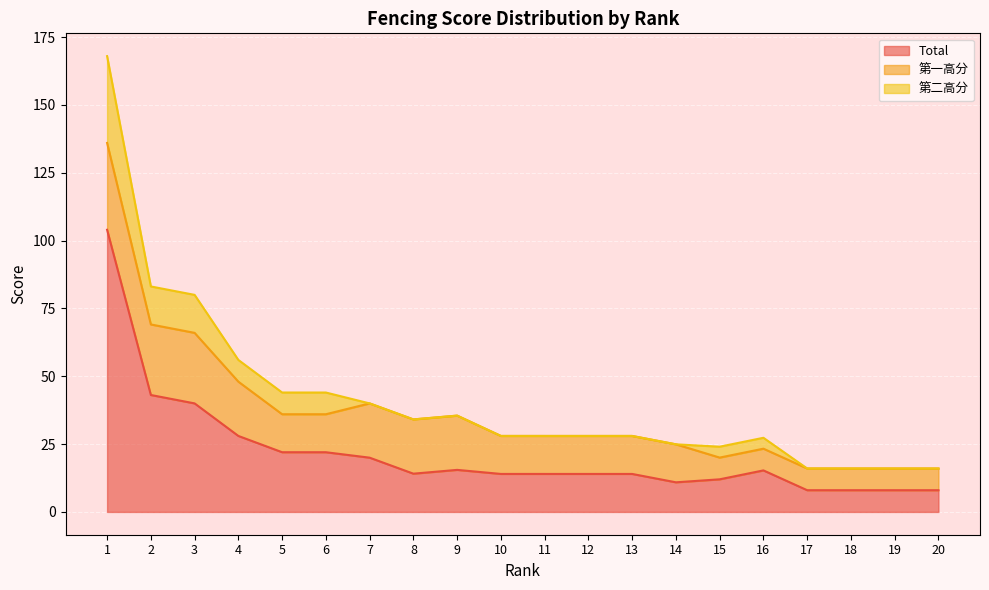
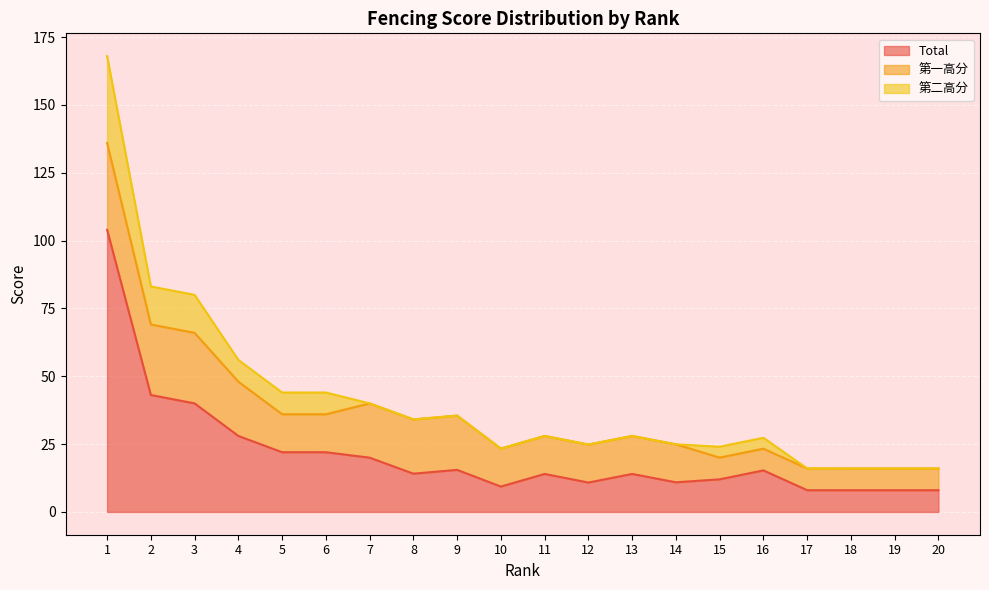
  {
    "Total": {
      "1": 104,
      "2": 43,
      "3": 40,
      "4": 28,
      "5": 22,
      "6": 22,
      "7": 20,
      "8": 14,
      "9": 16,
-     "10": 14,
+     "10": 9,
      "11": 14,
-     "12": 14,
+     "12": 11,
      "13": 14,
      "14": 11,
      "15": 12,
      "16": 15,
      "17": 8,
      "18": 8,
      "19": 8,
      "20": 8
    }
  }
